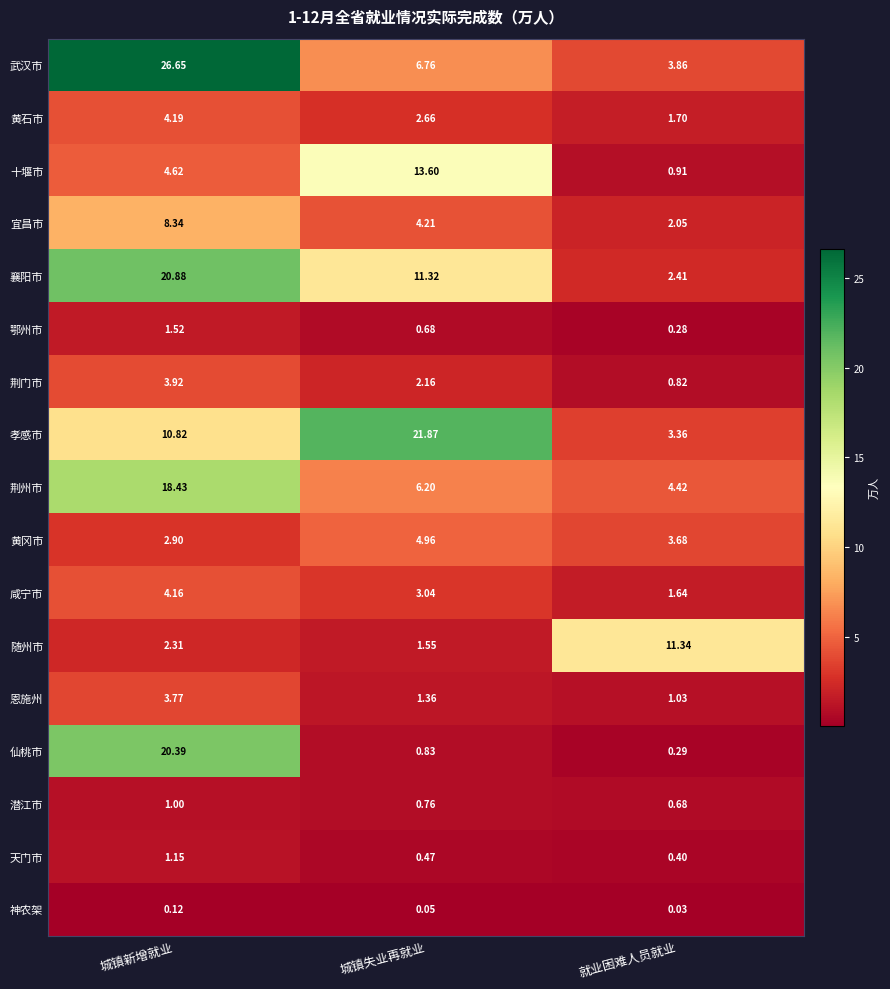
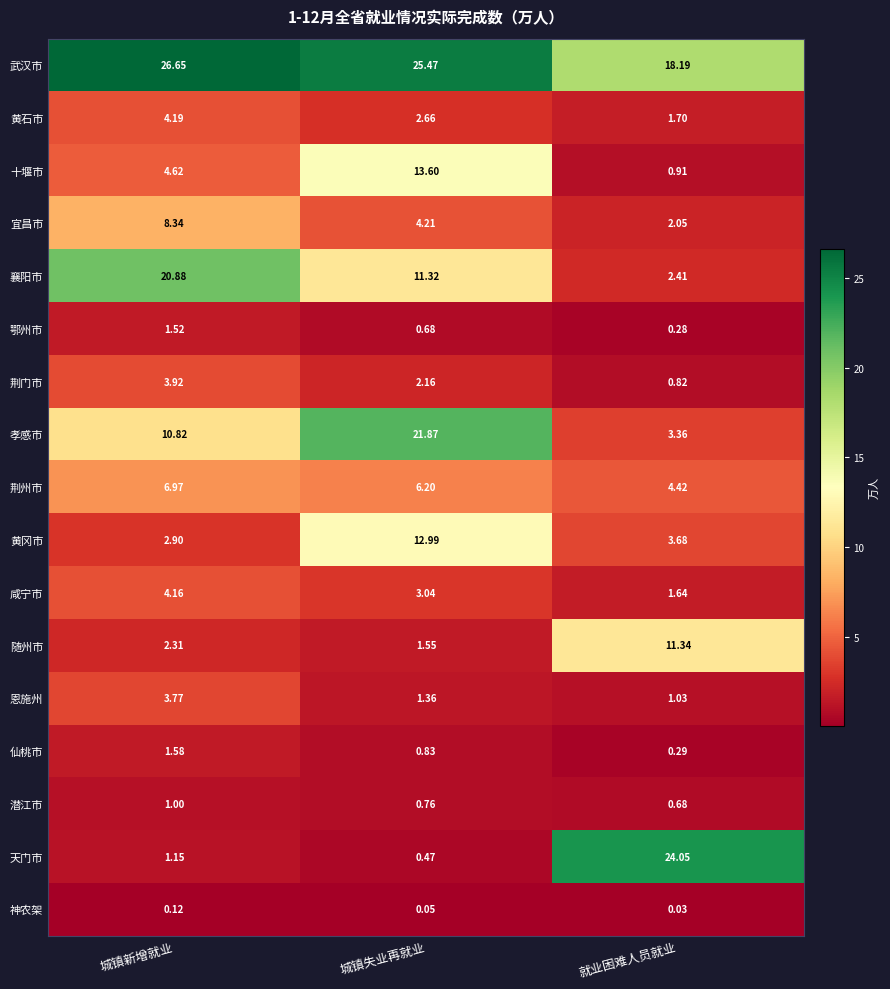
  {
    "武汉市": {
      "城镇新增就业": 26.65,
-     "城镇失业再就业": 6.76,
-     "就业困难人员就业": 3.86
+     "城镇失业再就业": 25.47,
+     "就业困难人员就业": 18.19
    },
    "黄石市": {
      "城镇新增就业": 4.19,
      "城镇失业再就业": 2.66,
      "就业困难人员就业": 1.70
    },
    "十堰市": {
      "城镇新增就业": 4.62,
      "城镇失业再就业": 13.60,
      "就业困难人员就业": 0.91
    },
    "宜昌市": {
      "城镇新增就业": 8.34,
      "城镇失业再就业": 4.21,
      "就业困难人员就业": 2.05
    },
    "襄阳市": {
      "城镇新增就业": 20.88,
      "城镇失业再就业": 11.32,
      "就业困难人员就业": 2.41
    },
    "鄂州市": {
      "城镇新增就业": 1.52,
      "城镇失业再就业": 0.68,
      "就业困难人员就业": 0.28
    },
    "荆门市": {
      "城镇新增就业": 3.92,
      "城镇失业再就业": 2.16,
      "就业困难人员就业": 0.82
    },
    "孝感市": {
      "城镇新增就业": 10.82,
      "城镇失业再就业": 21.87,
      "就业困难人员就业": 3.36
    },
    "荆州市": {
-     "城镇新增就业": 18.43,
+     "城镇新增就业": 6.97,
      "城镇失业再就业": 6.20,
      "就业困难人员就业": 4.42
    },
    "黄冈市": {
      "城镇新增就业": 2.90,
-     "城镇失业再就业": 4.96,
+     "城镇失业再就业": 12.99,
      "就业困难人员就业": 3.68
    },
    "咸宁市": {
      "城镇新增就业": 4.16,
      "城镇失业再就业": 3.04,
      "就业困难人员就业": 1.64
    },
    "随州市": {
      "城镇新增就业": 2.31,
      "城镇失业再就业": 1.55,
      "就业困难人员就业": 11.34
    },
    "恩施州": {
      "城镇新增就业": 3.77,
      "城镇失业再就业": 1.36,
      "就业困难人员就业": 1.03
    },
    "仙桃市": {
-     "城镇新增就业": 20.39,
+     "城镇新增就业": 1.58,
      "城镇失业再就业": 0.83,
      "就业困难人员就业": 0.29
    },
    "潜江市": {
      "城镇新增就业": 1.00,
      "城镇失业再就业": 0.76,
      "就业困难人员就业": 0.68
    },
    "天门市": {
      "城镇新增就业": 1.15,
      "城镇失业再就业": 0.47,
-     "就业困难人员就业": 0.40
+     "就业困难人员就业": 24.05
    },
    "神农架": {
      "城镇新增就业": 0.12,
      "城镇失业再就业": 0.05,
      "就业困难人员就业": 0.03
    }
  }
